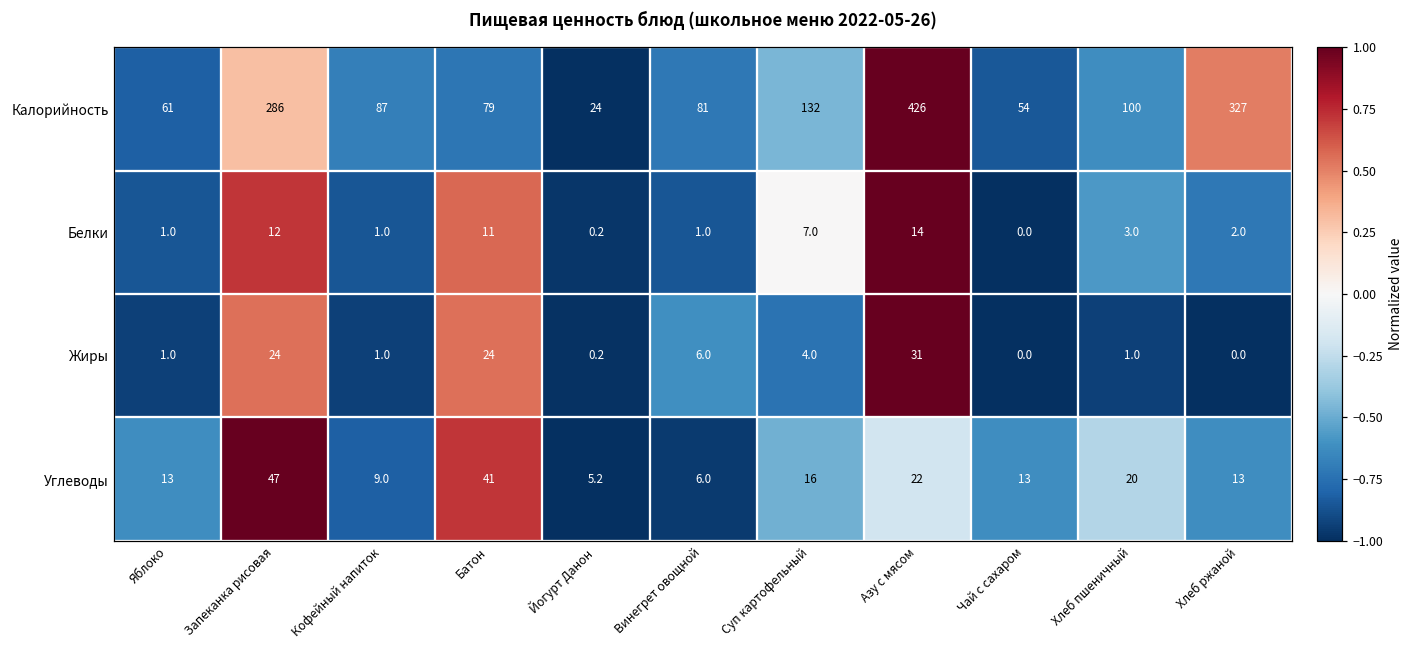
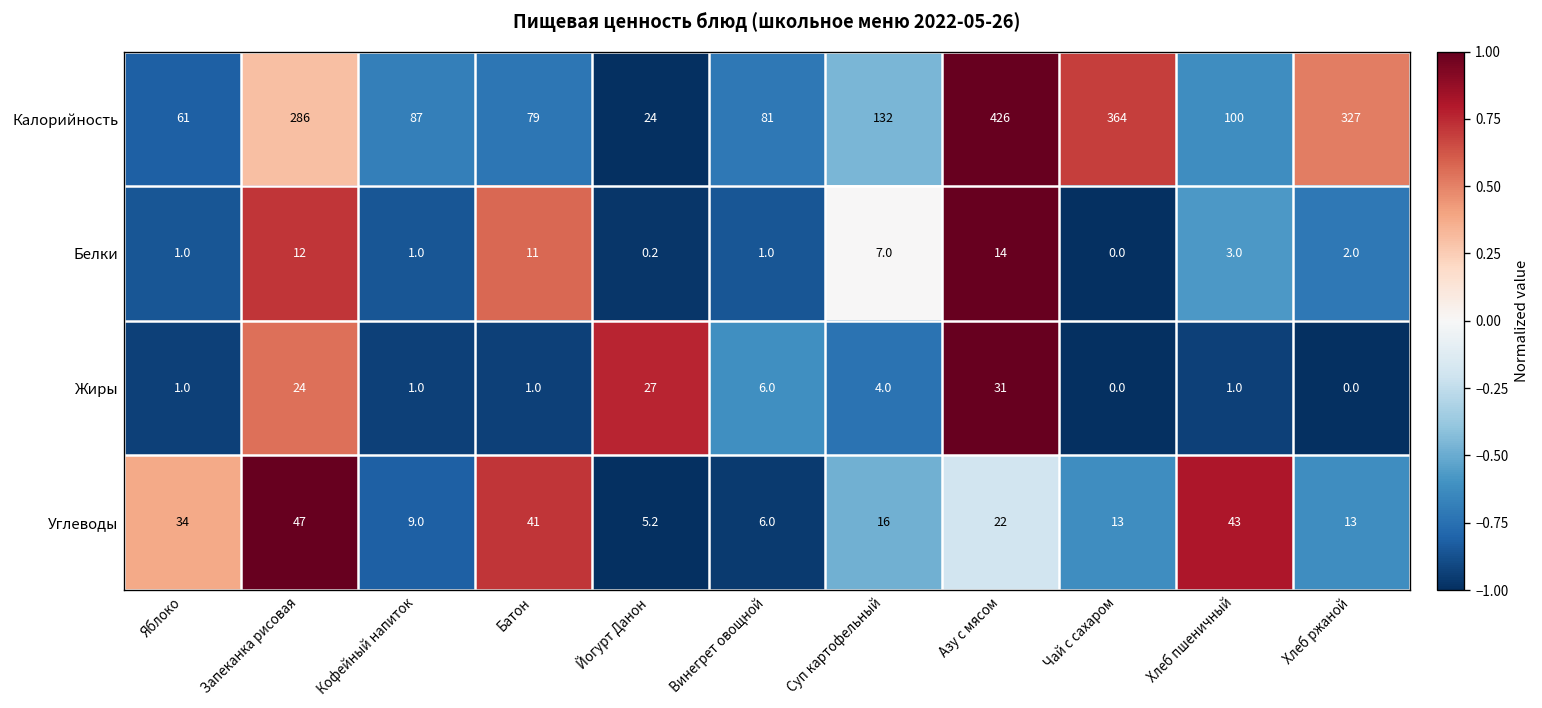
  {
    "Калорийность": {
      "Яблоко": 61,
      "Запеканка рисовая": 286,
      "Кофейный напиток": 87,
      "Батон": 79,
      "Йогурт Данон": 24,
      "Винегрет овощной": 81,
      "Суп картофельный": 132,
      "Азу с мясом": 426,
-     "Чай с сахаром": 54,
+     "Чай с сахаром": 364,
      "Хлеб пшеничный": 100,
      "Хлеб ржаной": 327
    },
    "Белки": {
      "Яблоко": 1.0,
      "Запеканка рисовая": 12,
      "Кофейный напиток": 1.0,
      "Батон": 11,
      "Йогурт Данон": 0.2,
      "Винегрет овощной": 1.0,
      "Суп картофельный": 7.0,
      "Азу с мясом": 14,
      "Чай с сахаром": 0.0,
      "Хлеб пшеничный": 3.0,
      "Хлеб ржаной": 2.0
    },
    "Жиры": {
      "Яблоко": 1.0,
      "Запеканка рисовая": 24,
      "Кофейный напиток": 1.0,
-     "Батон": 24,
-     "Йогурт Данон": 0.2,
+     "Батон": 1.0,
+     "Йогурт Данон": 27,
      "Винегрет овощной": 6.0,
      "Суп картофельный": 4.0,
      "Азу с мясом": 31,
      "Чай с сахаром": 0.0,
      "Хлеб пшеничный": 1.0,
      "Хлеб ржаной": 0.0
    },
    "Углеводы": {
-     "Яблоко": 13,
+     "Яблоко": 34,
      "Запеканка рисовая": 47,
      "Кофейный напиток": 9.0,
      "Батон": 41,
      "Йогурт Данон": 5.2,
      "Винегрет овощной": 6.0,
      "Суп картофельный": 16,
      "Азу с мясом": 22,
      "Чай с сахаром": 13,
-     "Хлеб пшеничный": 20,
+     "Хлеб пшеничный": 43,
      "Хлеб ржаной": 13
    }
  }
